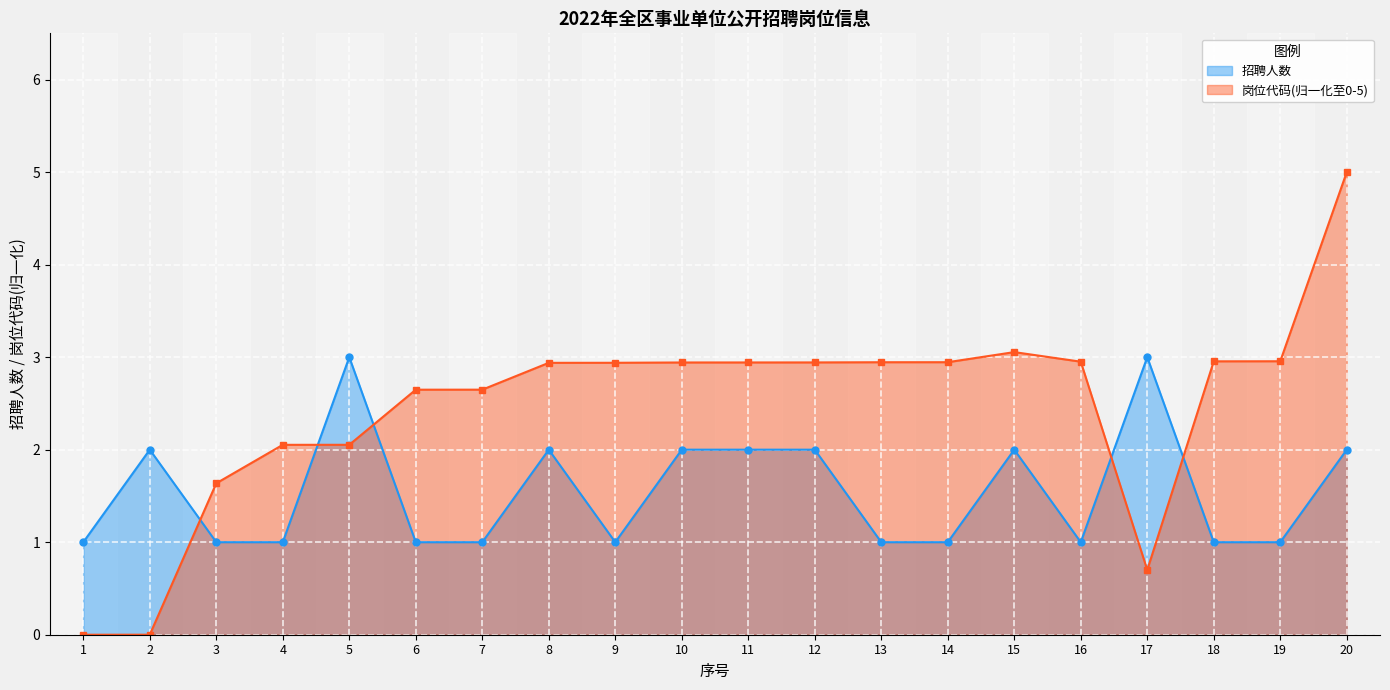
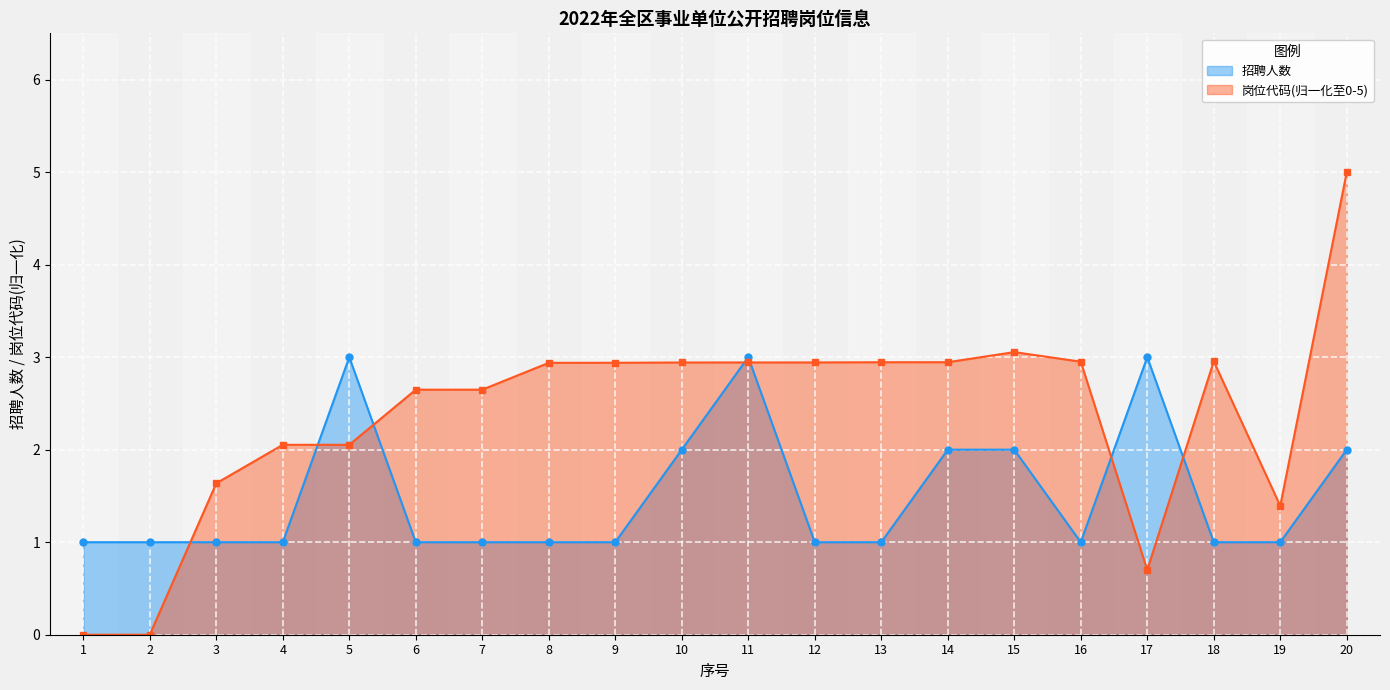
  {
    "招聘人数": {
      "1": 1,
-     "2": 2,
+     "2": 1,
      "3": 1,
      "4": 1,
      "5": 3,
      "6": 1,
      "7": 1,
-     "8": 2,
+     "8": 1,
      "9": 1,
      "10": 2,
-     "11": 2,
-     "12": 2,
+     "11": 3,
+     "12": 1,
      "13": 1,
-     "14": 1,
+     "14": 2,
      "15": 2,
      "16": 1,
      "17": 3,
      "18": 1,
      "19": 1,
      "20": 2
    },
    "岗位代码(归一化至0-5)": {
      "1": 0.0,
      "2": 0.0,
      "3": 1.6,
      "4": 2.1,
      "5": 2.1,
      "6": 2.6,
      "7": 2.6,
      "8": 2.9,
      "9": 2.9,
      "10": 2.9,
      "11": 2.9,
      "12": 2.9,
      "13": 2.9,
      "14": 2.9,
      "15": 3.1,
      "16": 3.0,
      "17": 0.7,
      "18": 3.0,
-     "19": 3.0,
+     "19": 1.4,
      "20": 5.0
    }
  }
